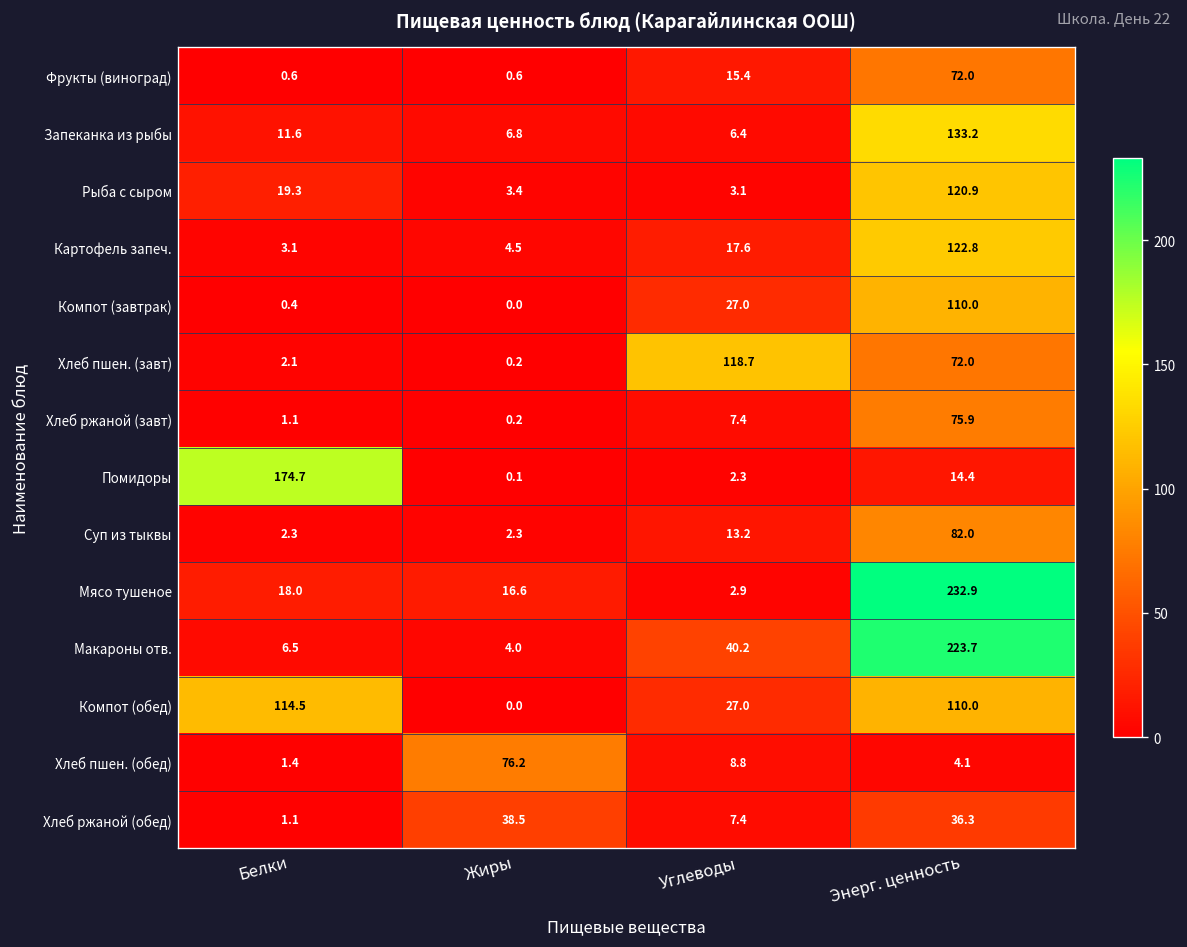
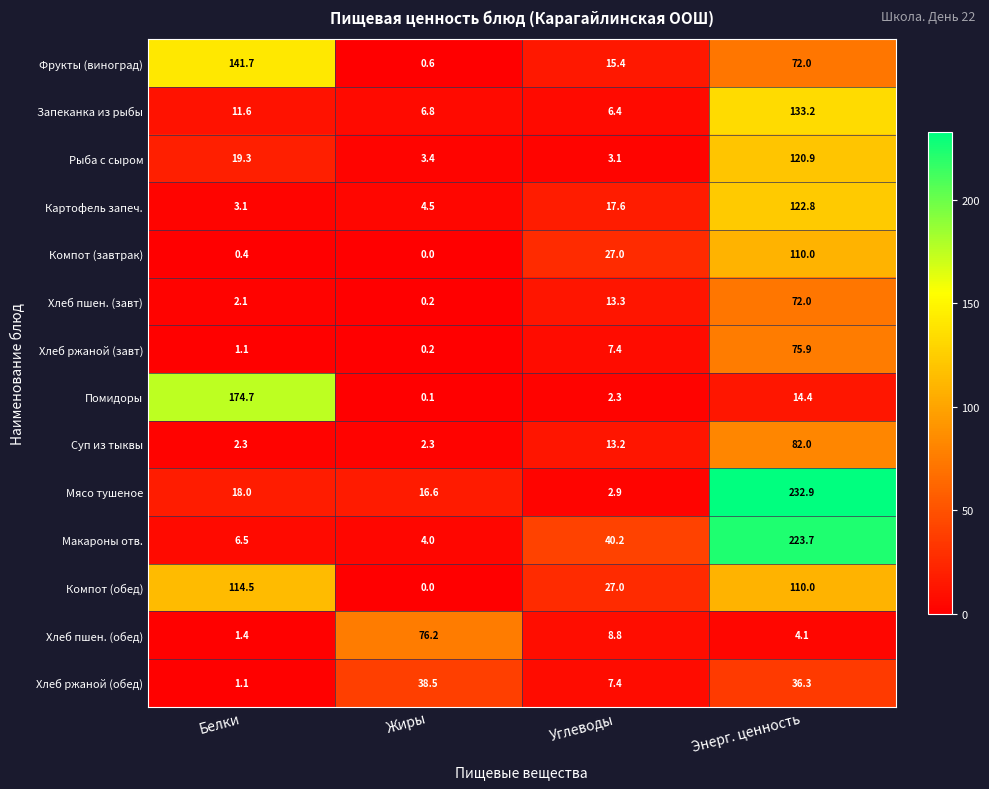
  {
    "Фрукты (виноград)": {
-     "Белки": 0.6,
+     "Белки": 141.7,
      "Жиры": 0.6,
      "Углеводы": 15.4,
      "Энерг. ценность": 72.0
    },
    "Запеканка из рыбы": {
      "Белки": 11.6,
      "Жиры": 6.8,
      "Углеводы": 6.4,
      "Энерг. ценность": 133.2
    },
    "Рыба с сыром": {
      "Белки": 19.3,
      "Жиры": 3.4,
      "Углеводы": 3.1,
      "Энерг. ценность": 120.9
    },
    "Картофель запеч.": {
      "Белки": 3.1,
      "Жиры": 4.5,
      "Углеводы": 17.6,
      "Энерг. ценность": 122.8
    },
    "Компот (завтрак)": {
      "Белки": 0.4,
      "Жиры": 0.0,
      "Углеводы": 27.0,
      "Энерг. ценность": 110.0
    },
    "Хлеб пшен. (завт)": {
      "Белки": 2.1,
      "Жиры": 0.2,
-     "Углеводы": 118.7,
+     "Углеводы": 13.3,
      "Энерг. ценность": 72.0
    },
    "Хлеб ржаной (завт)": {
      "Белки": 1.1,
      "Жиры": 0.2,
      "Углеводы": 7.4,
      "Энерг. ценность": 75.9
    },
    "Помидоры": {
      "Белки": 174.7,
      "Жиры": 0.1,
      "Углеводы": 2.3,
      "Энерг. ценность": 14.4
    },
    "Суп из тыквы": {
      "Белки": 2.3,
      "Жиры": 2.3,
      "Углеводы": 13.2,
      "Энерг. ценность": 82.0
    },
    "Мясо тушеное": {
      "Белки": 18.0,
      "Жиры": 16.6,
      "Углеводы": 2.9,
      "Энерг. ценность": 232.9
    },
    "Макароны отв.": {
      "Белки": 6.5,
      "Жиры": 4.0,
      "Углеводы": 40.2,
      "Энерг. ценность": 223.7
    },
    "Компот (обед)": {
      "Белки": 114.5,
      "Жиры": 0.0,
      "Углеводы": 27.0,
      "Энерг. ценность": 110.0
    },
    "Хлеб пшен. (обед)": {
      "Белки": 1.4,
      "Жиры": 76.2,
      "Углеводы": 8.8,
      "Энерг. ценность": 4.1
    },
    "Хлеб ржаной (обед)": {
      "Белки": 1.1,
      "Жиры": 38.5,
      "Углеводы": 7.4,
      "Энерг. ценность": 36.3
    }
  }
